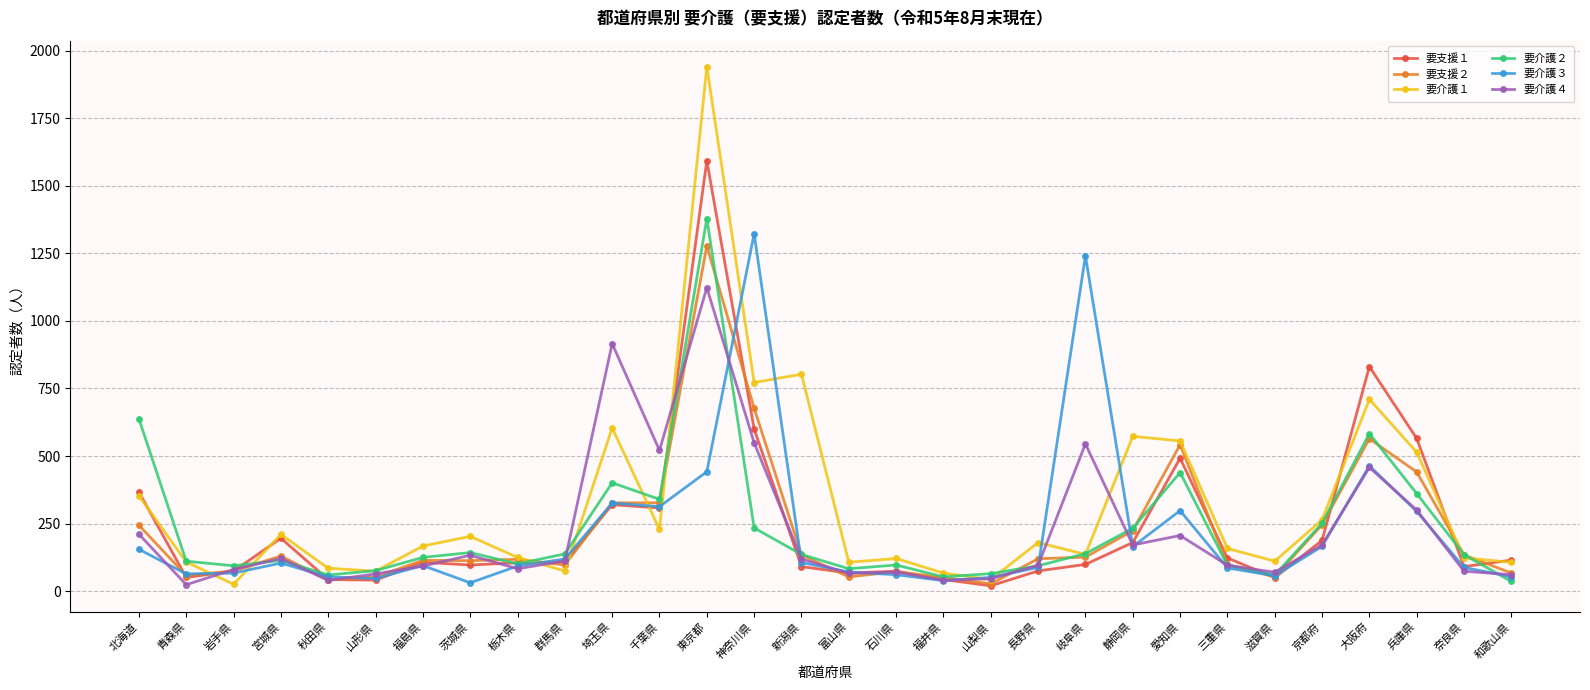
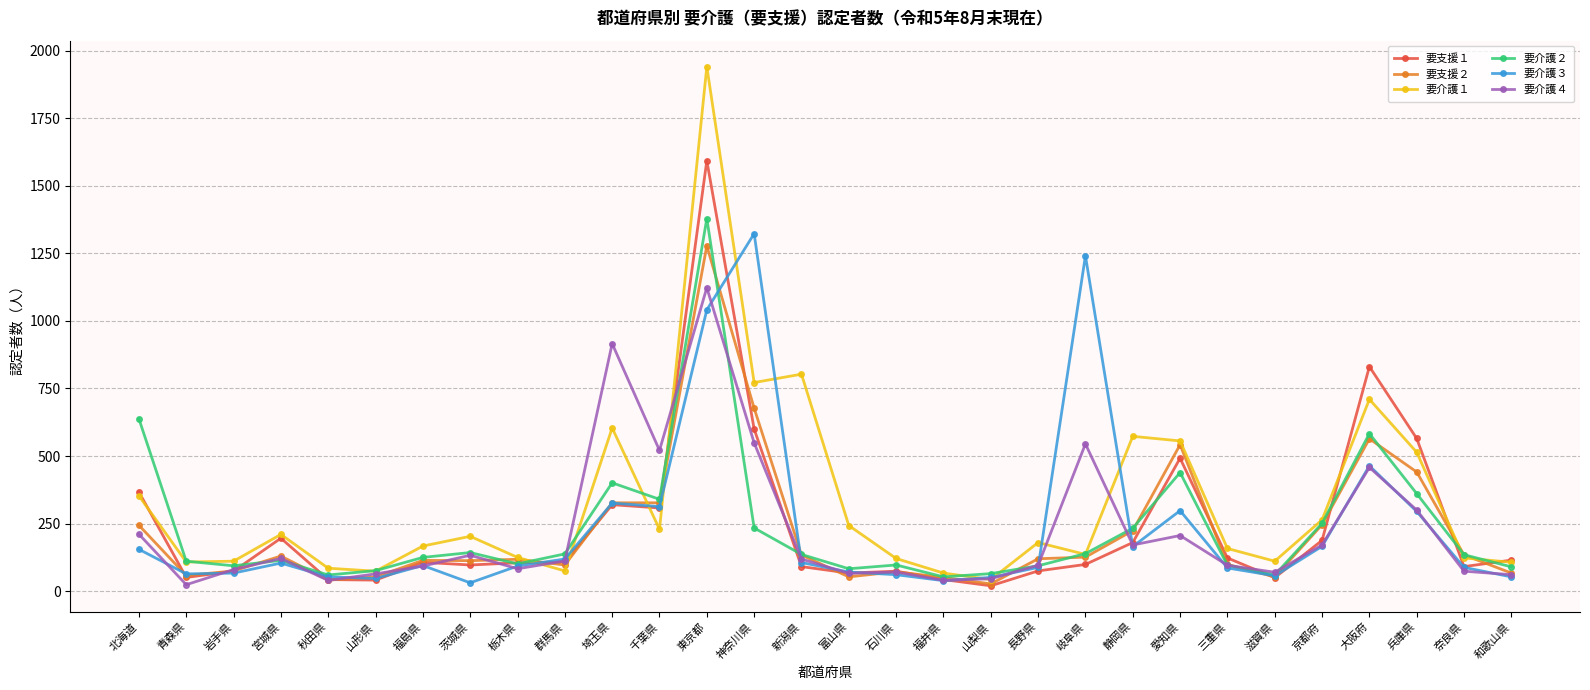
  {
    "要介護１": {
      "北海道": 350,
-     "岩手県": 30,
+     "岩手県": 110,
      "宮城県": 210,
      "秋田県": 90,
      "福島県": 170,
      "茨城県": 200,
      "群馬県": 80,
      "埼玉県": 600,
      "千葉県": 230,
      "東京都": 1940,
      "神奈川県": 770,
      "新潟県": 800,
-     "富山県": 110,
+     "富山県": 240,
      "石川県": 120,
      "福井県": 70,
      "長野県": 180,
      "静岡県": 570,
      "愛知県": 560,
      "三重県": 160,
      "滋賀県": 110,
      "京都府": 260,
      "大阪府": 710,
      "兵庫県": 510,
      "奈良県": 120
    },
    "要介護２": {
      "北海道": 640,
      "岩手県": 90,
      "福島県": 130,
      "茨城県": 140,
      "群馬県": 140,
      "埼玉県": 400,
      "千葉県": 340,
      "東京都": 1380,
      "神奈川県": 230,
      "富山県": 80,
      "石川県": 100,
      "山梨県": 70,
      "愛知県": 440,
      "大阪府": 580,
      "兵庫県": 360,
-     "和歌山県": 40
+     "和歌山県": 90
    },
    "要介護３": {
      "北海道": 160,
      "宮城県": 100,
      "茨城県": 30,
-     "東京都": 440,
+     "東京都": 1040,
      "神奈川県": 1320,
      "新潟県": 110,
      "石川県": 60,
      "岐阜県": 1240,
      "愛知県": 300,
      "三重県": 90
    },
    "要介護４": {
      "北海道": 210,
      "青森県": 20,
      "山形県": 60,
      "茨城県": 130,
      "栃木県": 80,
      "埼玉県": 920,
      "千葉県": 520,
      "東京都": 1120,
      "神奈川県": 550,
      "新潟県": 120,
      "岐阜県": 550,
      "愛知県": 210,
      "滋賀県": 70,
      "奈良県": 70
    }
  }
